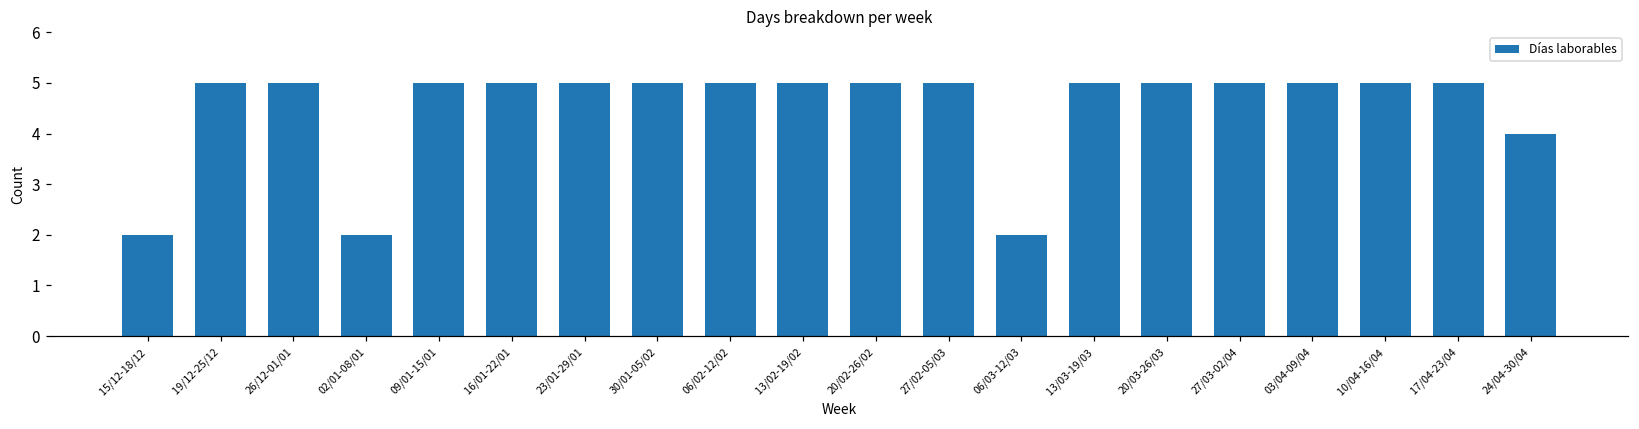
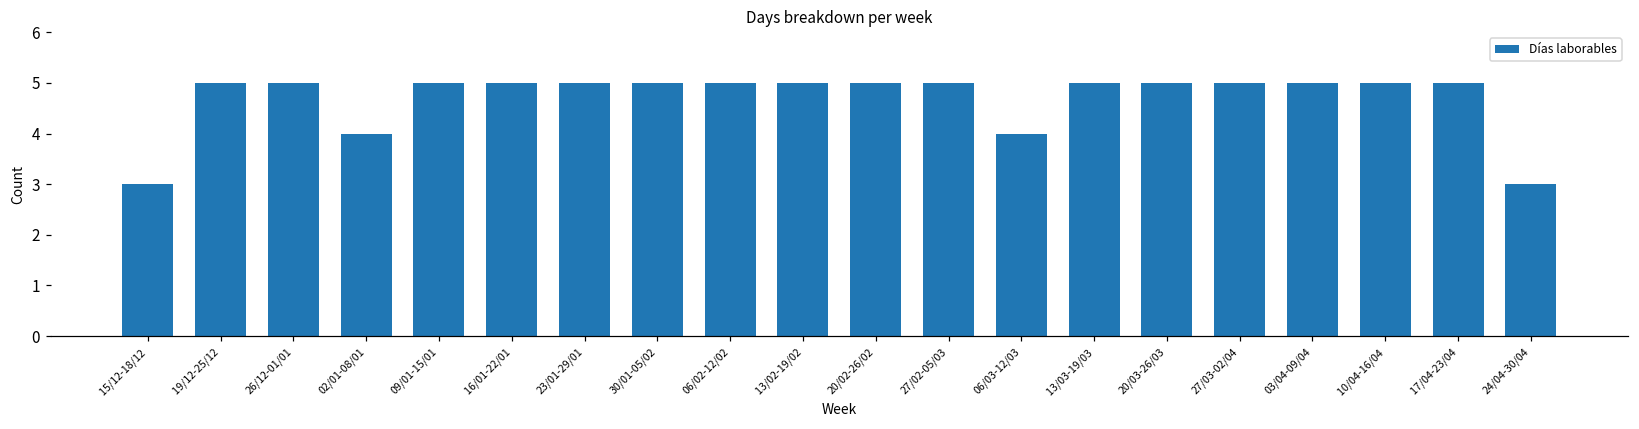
  {
-   "15/12-18/12": 2,
+   "15/12-18/12": 3,
    "19/12-25/12": 5,
    "26/12-01/01": 5,
-   "02/01-08/01": 2,
+   "02/01-08/01": 4,
    "09/01-15/01": 5,
    "16/01-22/01": 5,
    "23/01-29/01": 5,
    "30/01-05/02": 5,
    "06/02-12/02": 5,
    "13/02-19/02": 5,
    "20/02-26/02": 5,
    "27/02-05/03": 5,
-   "06/03-12/03": 2,
+   "06/03-12/03": 4,
    "13/03-19/03": 5,
    "20/03-26/03": 5,
    "27/03-02/04": 5,
    "03/04-09/04": 5,
    "10/04-16/04": 5,
    "17/04-23/04": 5,
-   "24/04-30/04": 4
+   "24/04-30/04": 3
  }
